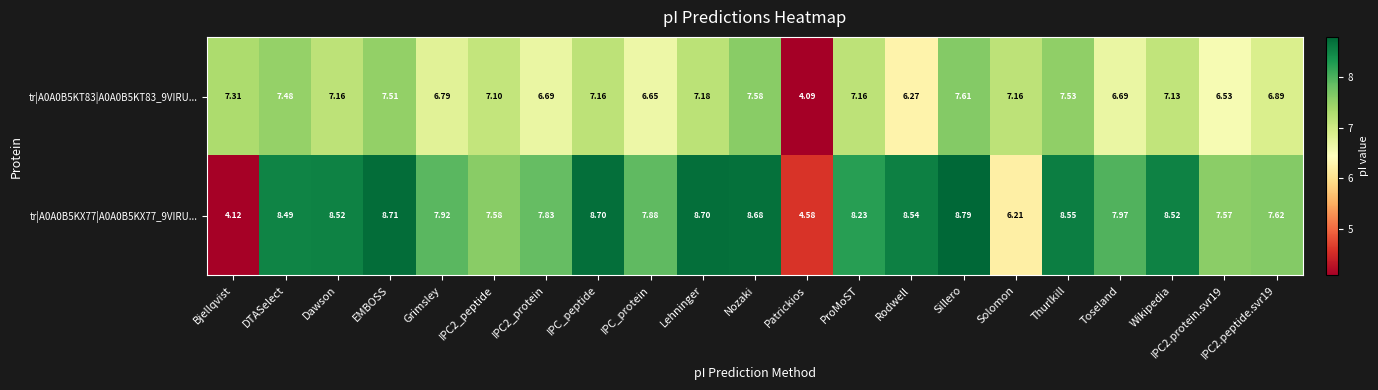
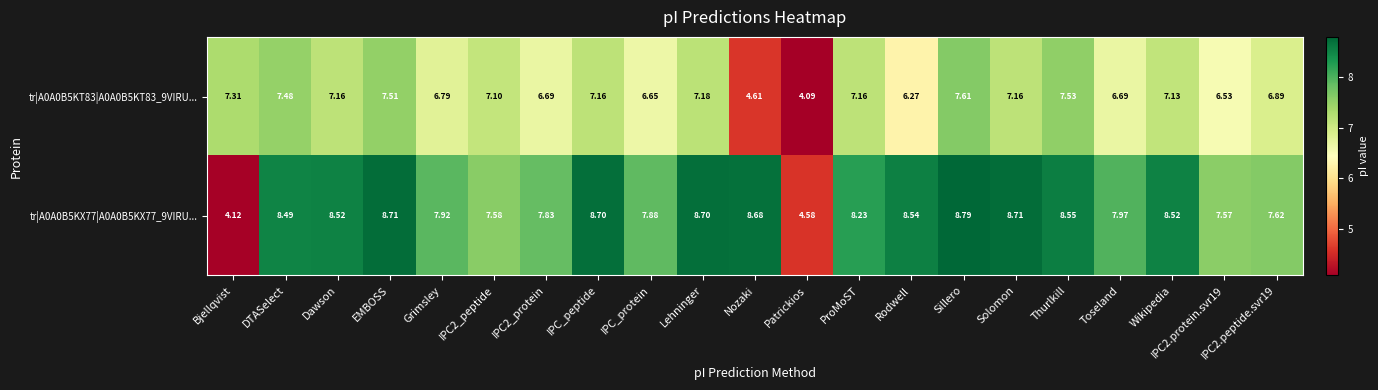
  {
    "tr|A0A0B5KT83|A0A0B5KT83_9VIRU...": {
      "Bjellqvist": 7.31,
      "DTASelect": 7.48,
      "Dawson": 7.16,
      "EMBOSS": 7.51,
      "Grimsley": 6.79,
      "IPC2_peptide": 7.10,
      "IPC2_protein": 6.69,
      "IPC_peptide": 7.16,
      "IPC_protein": 6.65,
      "Lehninger": 7.18,
-     "Nozaki": 7.58,
+     "Nozaki": 4.61,
      "Patrickios": 4.09,
      "ProMoST": 7.16,
      "Rodwell": 6.27,
      "Sillero": 7.61,
      "Solomon": 7.16,
      "Thurlkill": 7.53,
      "Toseland": 6.69,
      "Wikipedia": 7.13,
      "IPC2.protein.svr19": 6.53,
      "IPC2.peptide.svr19": 6.89
    },
    "tr|A0A0B5KX77|A0A0B5KX77_9VIRU...": {
      "Bjellqvist": 4.12,
      "DTASelect": 8.49,
      "Dawson": 8.52,
      "EMBOSS": 8.71,
      "Grimsley": 7.92,
      "IPC2_peptide": 7.58,
      "IPC2_protein": 7.83,
      "IPC_peptide": 8.70,
      "IPC_protein": 7.88,
      "Lehninger": 8.70,
      "Nozaki": 8.68,
      "Patrickios": 4.58,
      "ProMoST": 8.23,
      "Rodwell": 8.54,
      "Sillero": 8.79,
-     "Solomon": 6.21,
+     "Solomon": 8.71,
      "Thurlkill": 8.55,
      "Toseland": 7.97,
      "Wikipedia": 8.52,
      "IPC2.protein.svr19": 7.57,
      "IPC2.peptide.svr19": 7.62
    }
  }
